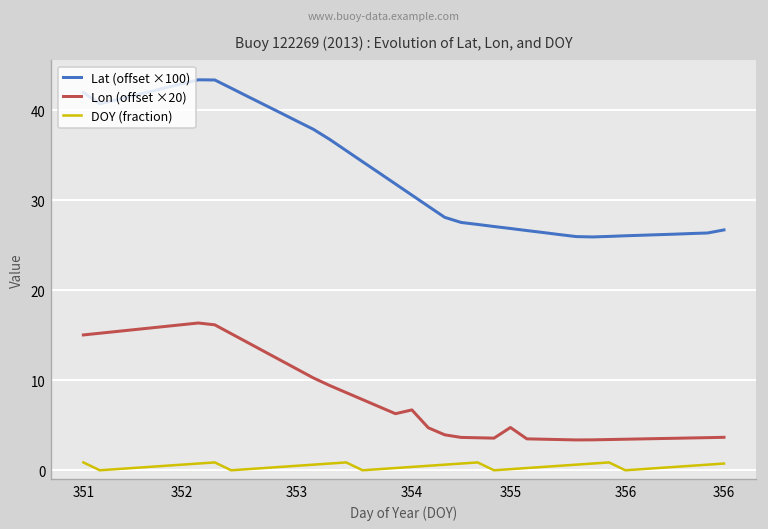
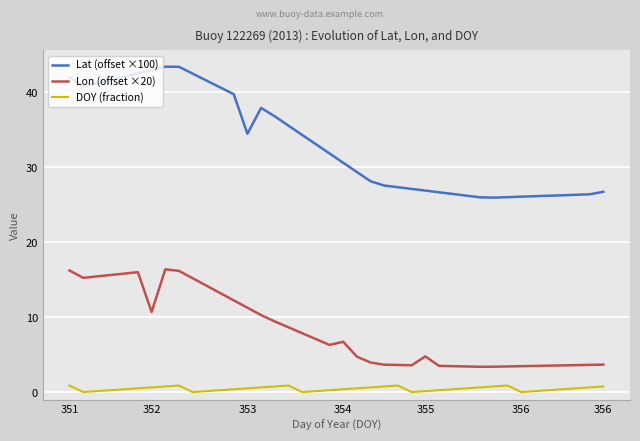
  {
    "Lat (offset ×100)": {
-     "353": 39,
+     "353": 34,
      "354": 31,
      "355": 27
    },
    "Lon (offset ×20)": {
-     "351": 15,
-     "352": 16,
+     "351": 16,
+     "352": 11,
      "353": 11,
      "354": 7,
      "355": 5
    },
    "DOY (fraction)": {
      "351": 1,
      "352": 1,
      "353": 1,
      "354": 0,
      "355": 0
    }
  }
